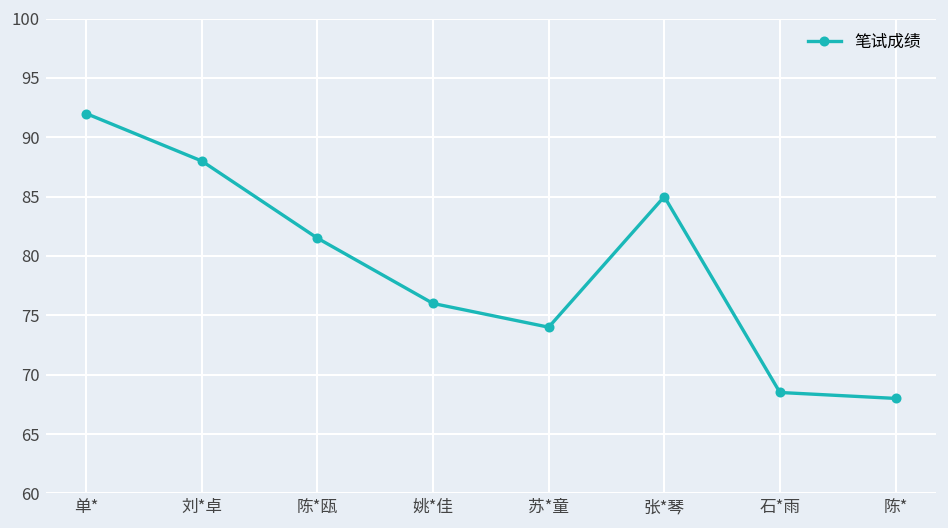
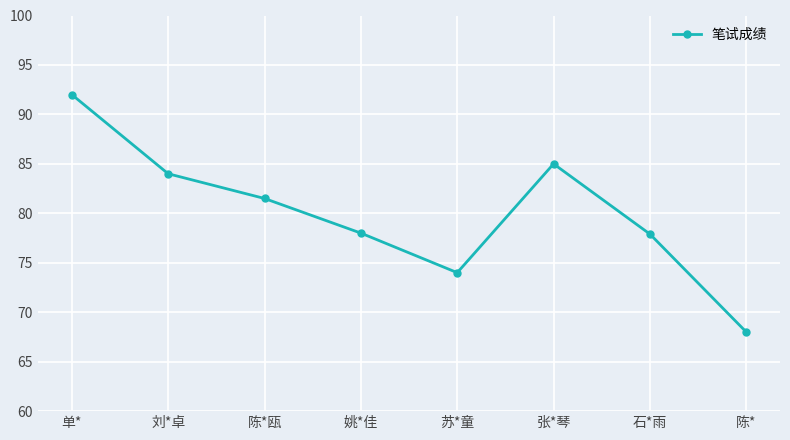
  {
    "单*": 92,
-   "刘*卓": 88,
+   "刘*卓": 84,
    "陈*瓯": 82,
-   "姚*佳": 76,
+   "姚*佳": 78,
    "苏*童": 74,
    "张*琴": 85,
-   "石*雨": 69,
+   "石*雨": 78,
    "陈*": 68
  }
